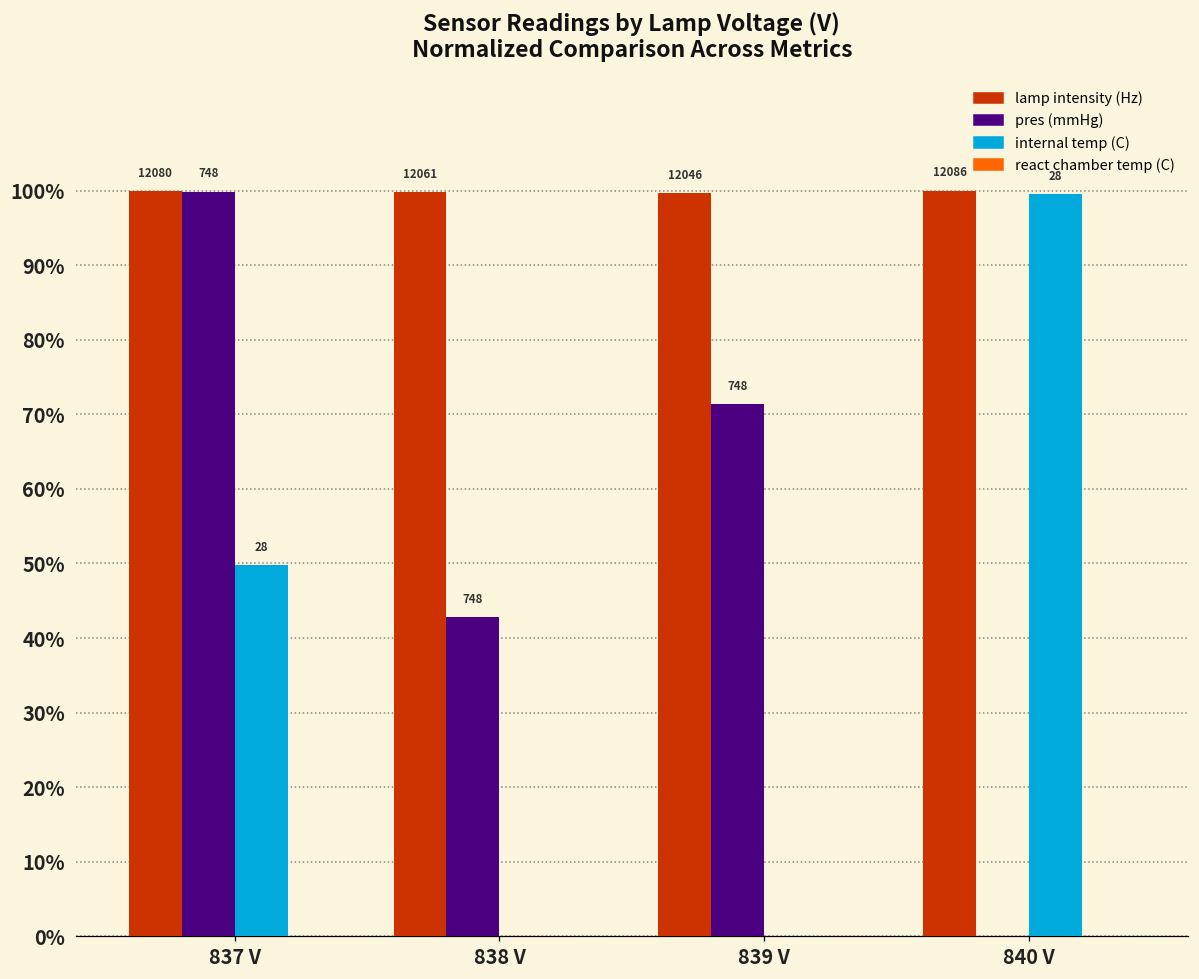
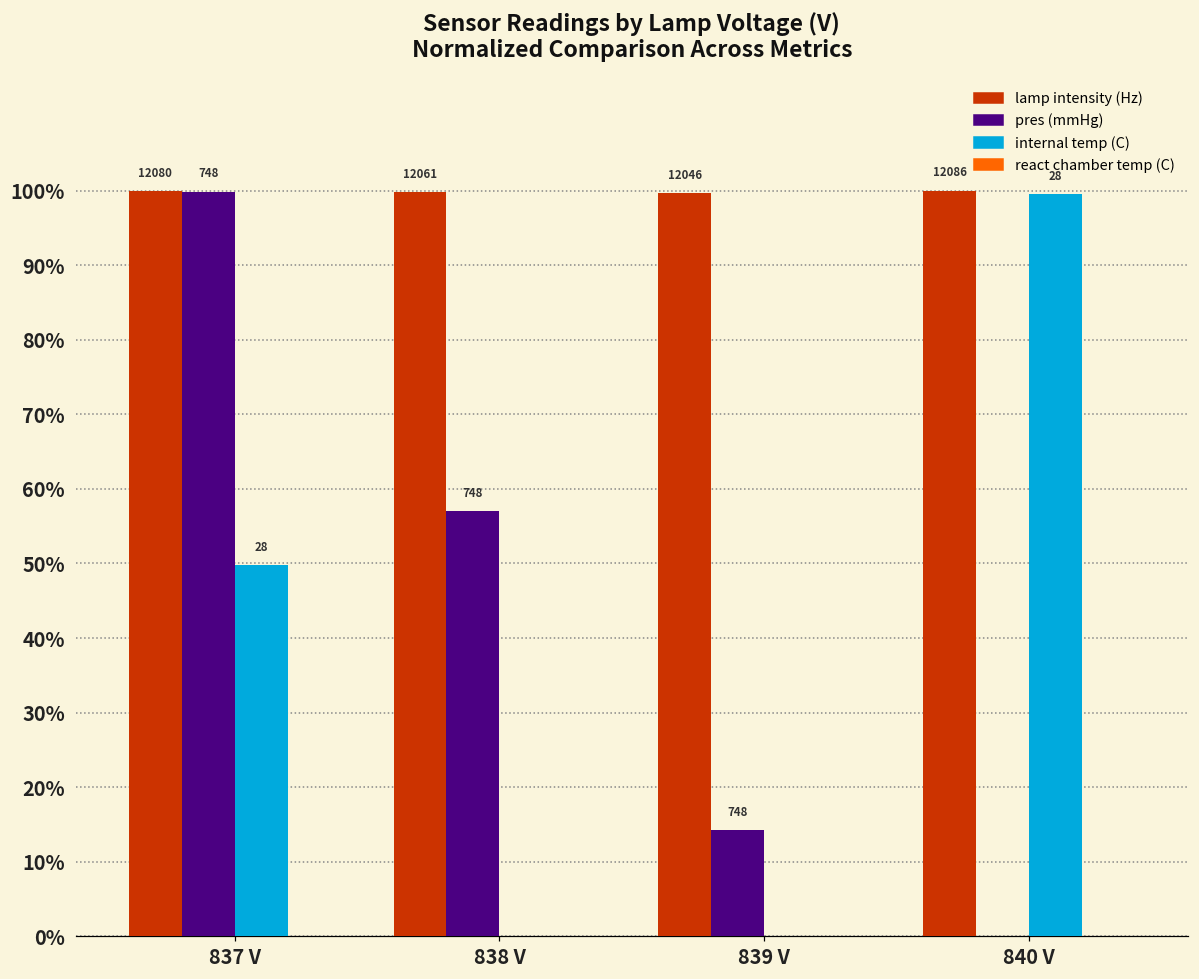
  {
    "pres (mmHg)": {
-     "838 V": "43%",
-     "839 V": "71%",
+     "838 V": "57%",
+     "839 V": "14%",
      "840 V": "0%"
    },
    "internal temp (C)": {
      "838 V": "0%",
      "839 V": "0%"
    },
    "react chamber temp (C)": {
      "837 V": "0%",
      "838 V": "0%",
      "839 V": "0%",
      "840 V": "0%"
    }
  }
